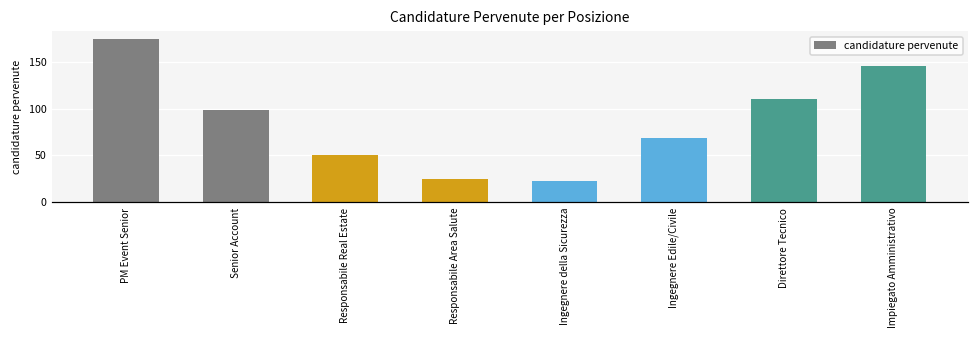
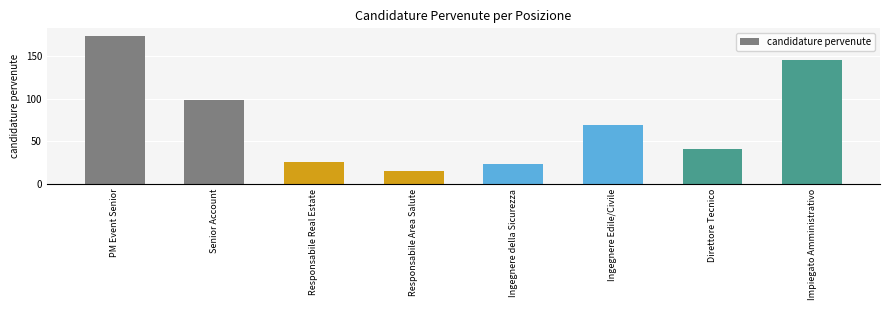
  {
    "PM Event Senior": 170,
    "Senior Account": 100,
-   "Responsabile Real Estate": 50,
-   "Responsabile Area Salute": 30,
+   "Responsabile Real Estate": 30,
+   "Responsabile Area Salute": 20,
    "Ingegnere della Sicurezza": 20,
    "Ingegnere Edile/Civile": 70,
-   "Direttore Tecnico": 110,
+   "Direttore Tecnico": 40,
    "Impiegato Amministrativo": 150
  }
